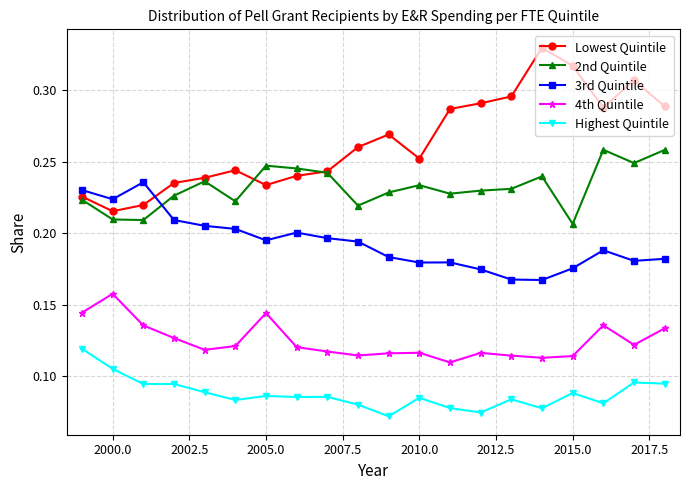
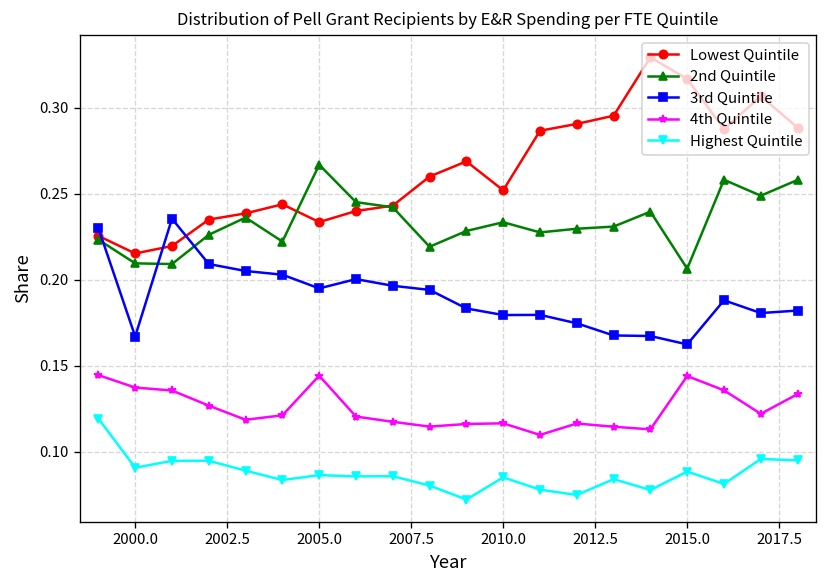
  {
    "Lowest Quintile": {
      "2000.0": 0.215,
      "2005.0": 0.234,
      "2010.0": 0.252
    },
    "2nd Quintile": {
      "2000.0": 0.210,
-     "2005.0": 0.247,
+     "2005.0": 0.267,
      "2010.0": 0.233,
      "2015.0": 0.206
    },
    "3rd Quintile": {
-     "2000.0": 0.224,
+     "2000.0": 0.167,
      "2005.0": 0.195,
      "2010.0": 0.180,
-     "2015.0": 0.175
+     "2015.0": 0.162
    },
    "4th Quintile": {
-     "2000.0": 0.158,
+     "2000.0": 0.137,
      "2005.0": 0.144,
      "2010.0": 0.117,
-     "2015.0": 0.114
+     "2015.0": 0.144
    },
    "Highest Quintile": {
-     "2000.0": 0.105,
+     "2000.0": 0.091,
      "2005.0": 0.086,
      "2010.0": 0.085,
      "2015.0": 0.088
    }
  }
